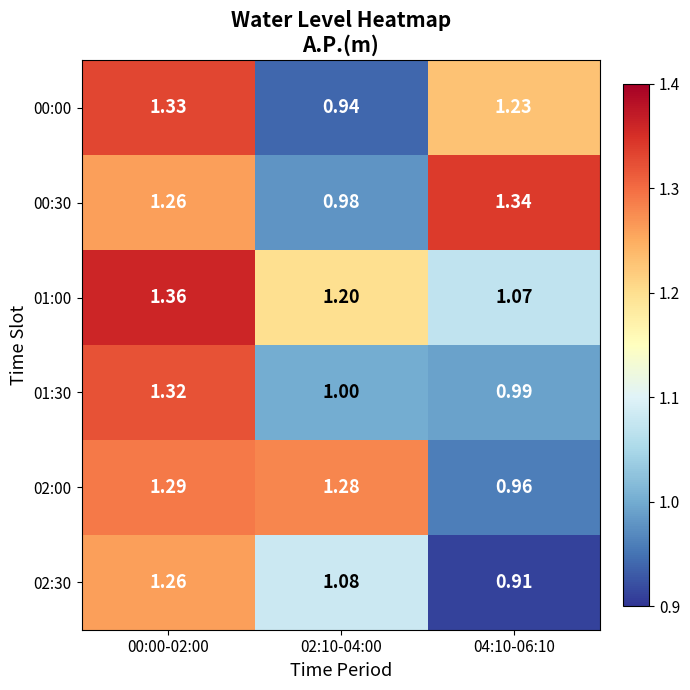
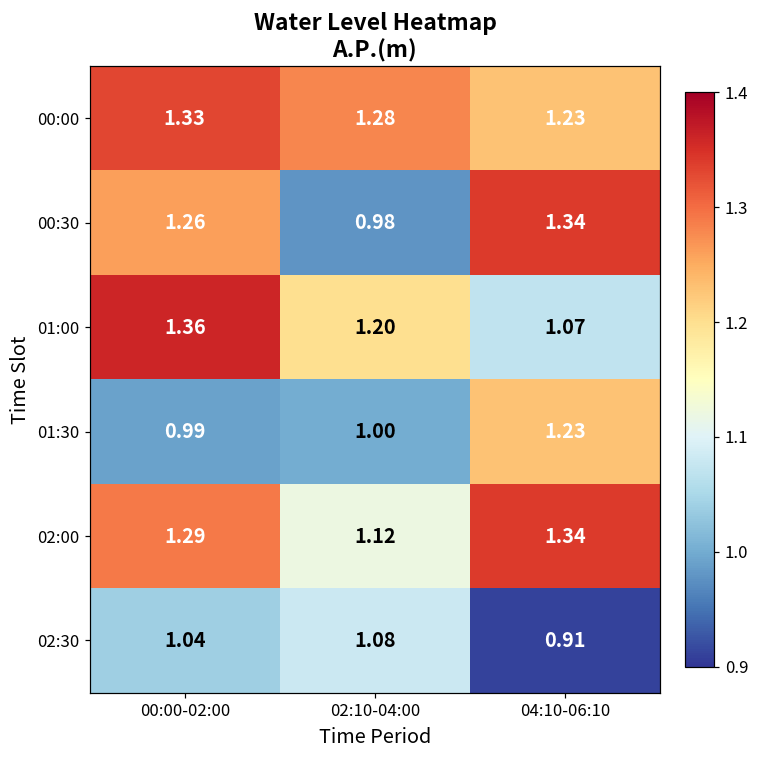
  {
    "00:00": {
      "00:00-02:00": 1.33,
-     "02:10-04:00": 0.94,
+     "02:10-04:00": 1.28,
      "04:10-06:10": 1.23
    },
    "00:30": {
      "00:00-02:00": 1.26,
      "02:10-04:00": 0.98,
      "04:10-06:10": 1.34
    },
    "01:00": {
      "00:00-02:00": 1.36,
      "02:10-04:00": 1.20,
      "04:10-06:10": 1.07
    },
    "01:30": {
-     "00:00-02:00": 1.32,
+     "00:00-02:00": 0.99,
      "02:10-04:00": 1.00,
-     "04:10-06:10": 0.99
+     "04:10-06:10": 1.23
    },
    "02:00": {
      "00:00-02:00": 1.29,
-     "02:10-04:00": 1.28,
-     "04:10-06:10": 0.96
+     "02:10-04:00": 1.12,
+     "04:10-06:10": 1.34
    },
    "02:30": {
-     "00:00-02:00": 1.26,
+     "00:00-02:00": 1.04,
      "02:10-04:00": 1.08,
      "04:10-06:10": 0.91
    }
  }
